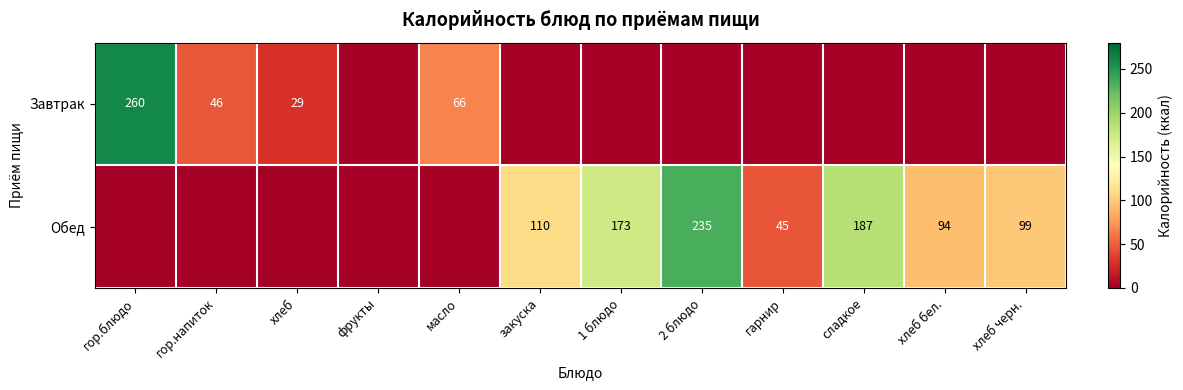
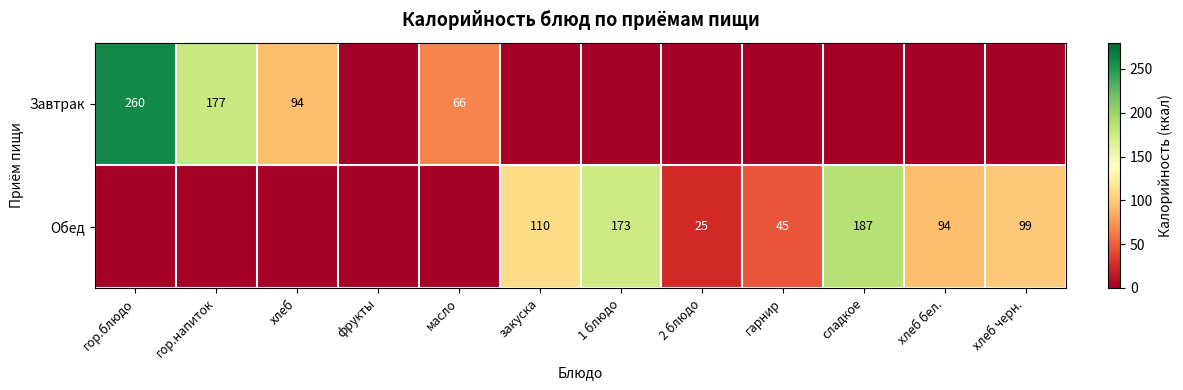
  {
    "Завтрак": {
      "гор.блюдо": 260,
-     "гор.напиток": 46,
-     "хлеб": 29,
+     "гор.напиток": 177,
+     "хлеб": 94,
      "масло": 66
    },
    "Обед": {
      "закуска": 110,
      "1 блюдо": 173,
-     "2 блюдо": 235,
+     "2 блюдо": 25,
      "гарнир": 45,
      "сладкое": 187,
      "хлеб бел.": 94,
      "хлеб черн.": 99
    }
  }
